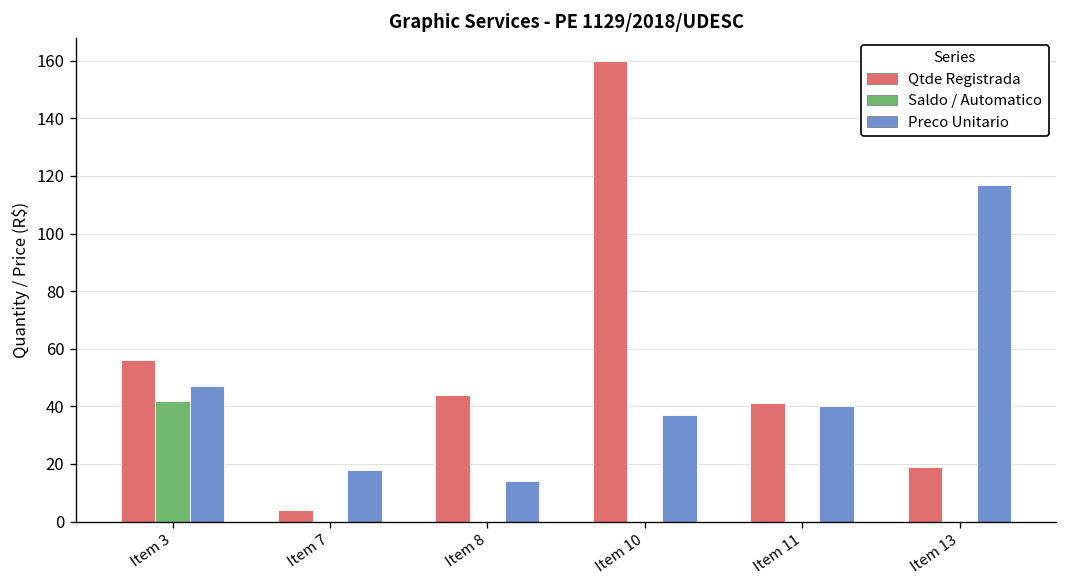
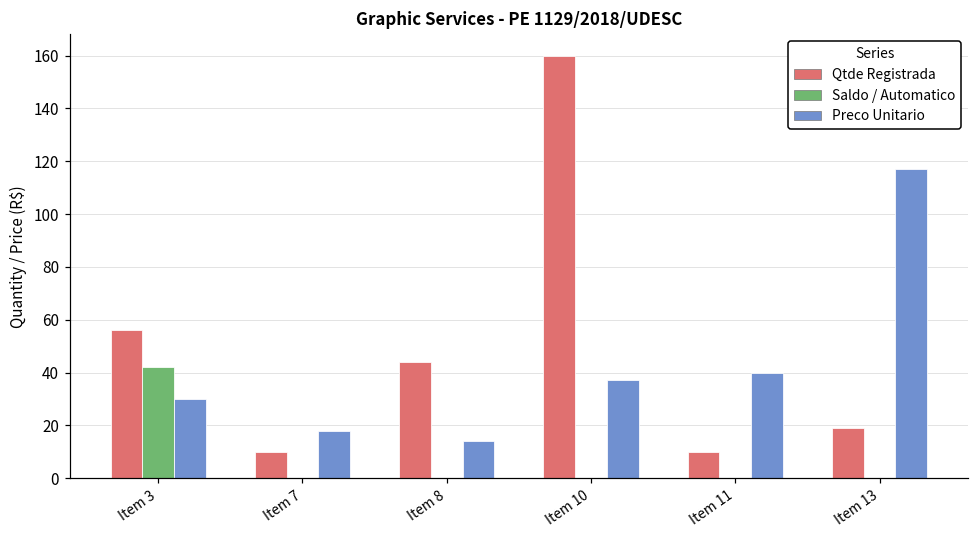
  {
    "Qtde Registrada": {
      "Item 3": 56,
-     "Item 7": 4,
+     "Item 7": 10,
      "Item 8": 44,
      "Item 10": 160,
-     "Item 11": 41,
+     "Item 11": 10,
      "Item 13": 19
    },
    "Saldo / Automatico": {
      "Item 3": 42,
      "Item 7": 0,
      "Item 8": 0,
      "Item 10": 0,
      "Item 11": 0,
      "Item 13": 0
    },
    "Preco Unitario": {
-     "Item 3": 47,
+     "Item 3": 30,
      "Item 7": 18,
      "Item 8": 14,
      "Item 10": 37,
      "Item 11": 40,
      "Item 13": 117
    }
  }
